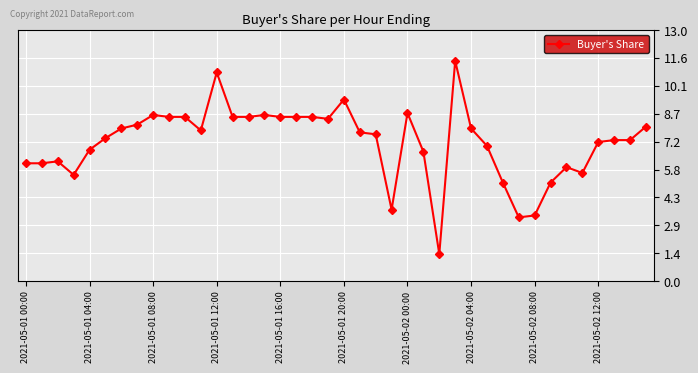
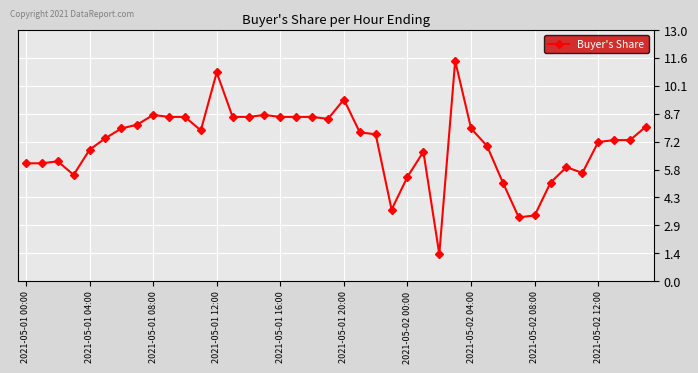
  {
    "2021-05-01 00:00": 6.1,
    "2021-05-01 04:00": 6.8,
    "2021-05-01 08:00": 8.6,
    "2021-05-01 12:00": 10.8,
    "2021-05-01 16:00": 8.5,
    "2021-05-01 20:00": 9.4,
-   "2021-05-02 00:00": 8.7,
+   "2021-05-02 00:00": 5.4,
    "2021-05-02 04:00": 7.9,
    "2021-05-02 08:00": 3.4,
    "2021-05-02 12:00": 7.2
  }
